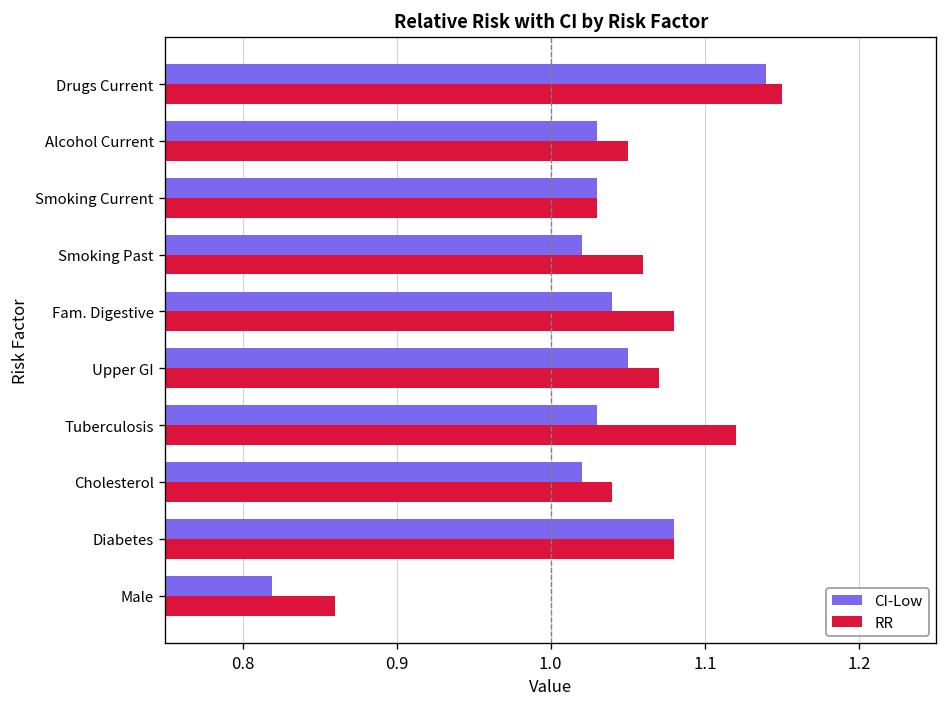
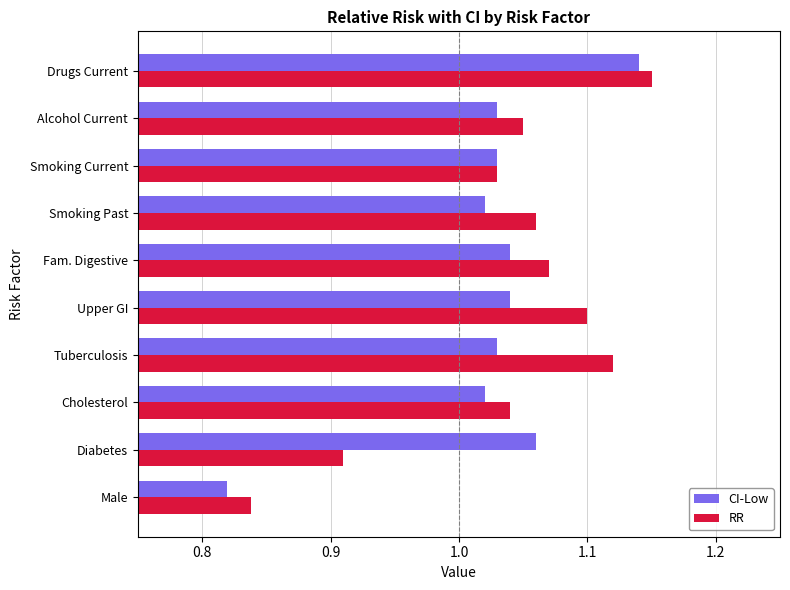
  {
    "CI-Low": {
      "Drugs Current": 1.14,
      "Alcohol Current": 1.03,
      "Smoking Current": 1.03,
      "Smoking Past": 1.02,
      "Fam. Digestive": 1.04,
-     "Upper GI": 1.05,
+     "Upper GI": 1.04,
      "Tuberculosis": 1.03,
      "Cholesterol": 1.02,
-     "Diabetes": 1.08,
+     "Diabetes": 1.06,
      "Male": 0.82
    },
    "RR": {
      "Drugs Current": 1.150,
      "Alcohol Current": 1.050,
      "Smoking Current": 1.030,
      "Smoking Past": 1.060,
-     "Fam. Digestive": 1.08,
-     "Upper GI": 1.07,
+     "Fam. Digestive": 1.07,
+     "Upper GI": 1.10,
      "Tuberculosis": 1.120,
      "Cholesterol": 1.040,
-     "Diabetes": 1.08,
-     "Male": 0.860
+     "Diabetes": 0.91,
+     "Male": 0.838
    }
  }
